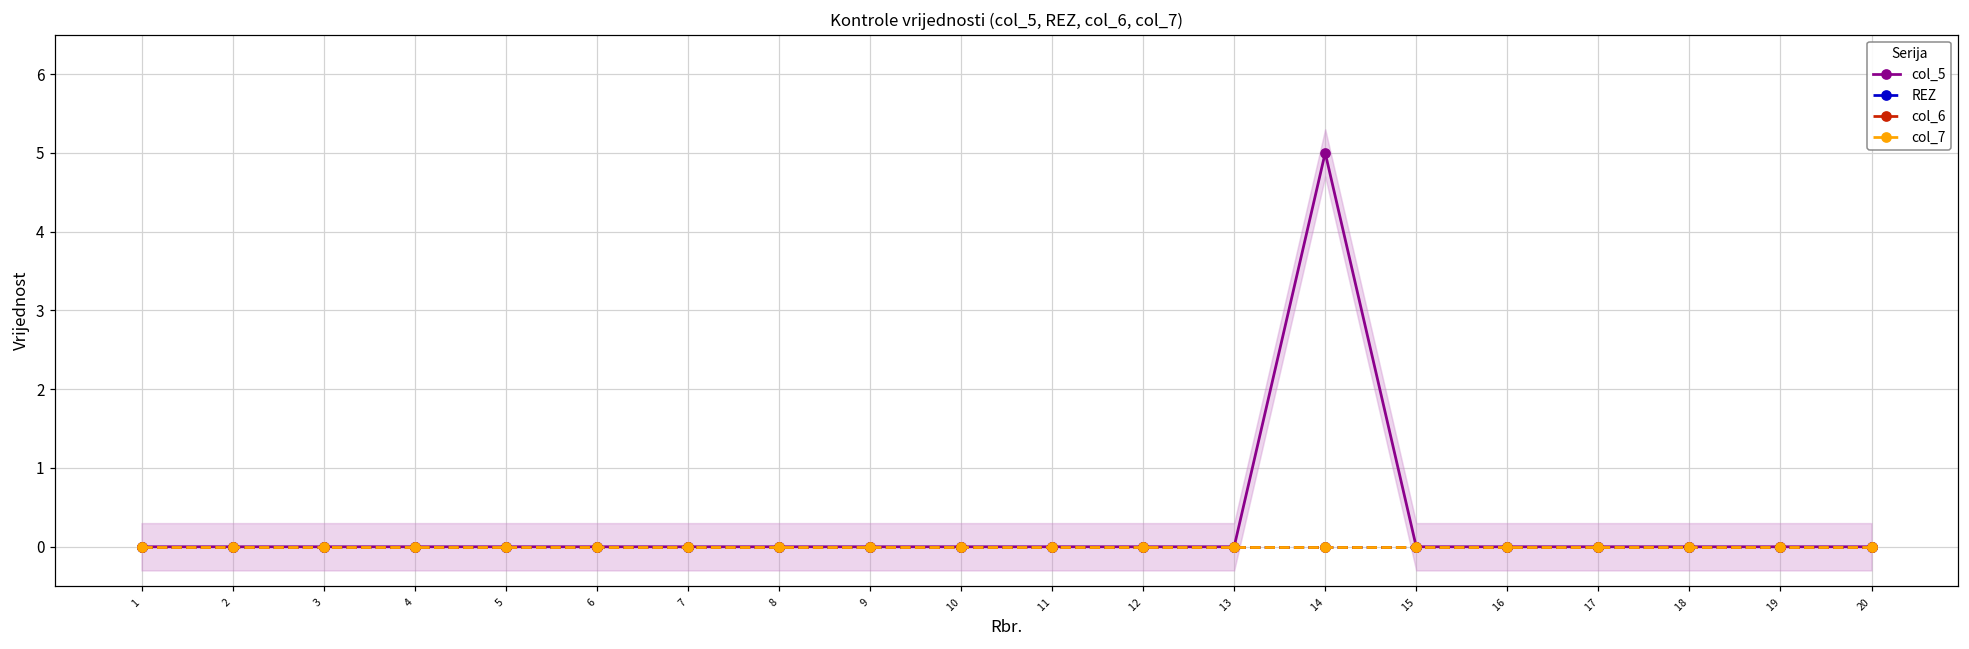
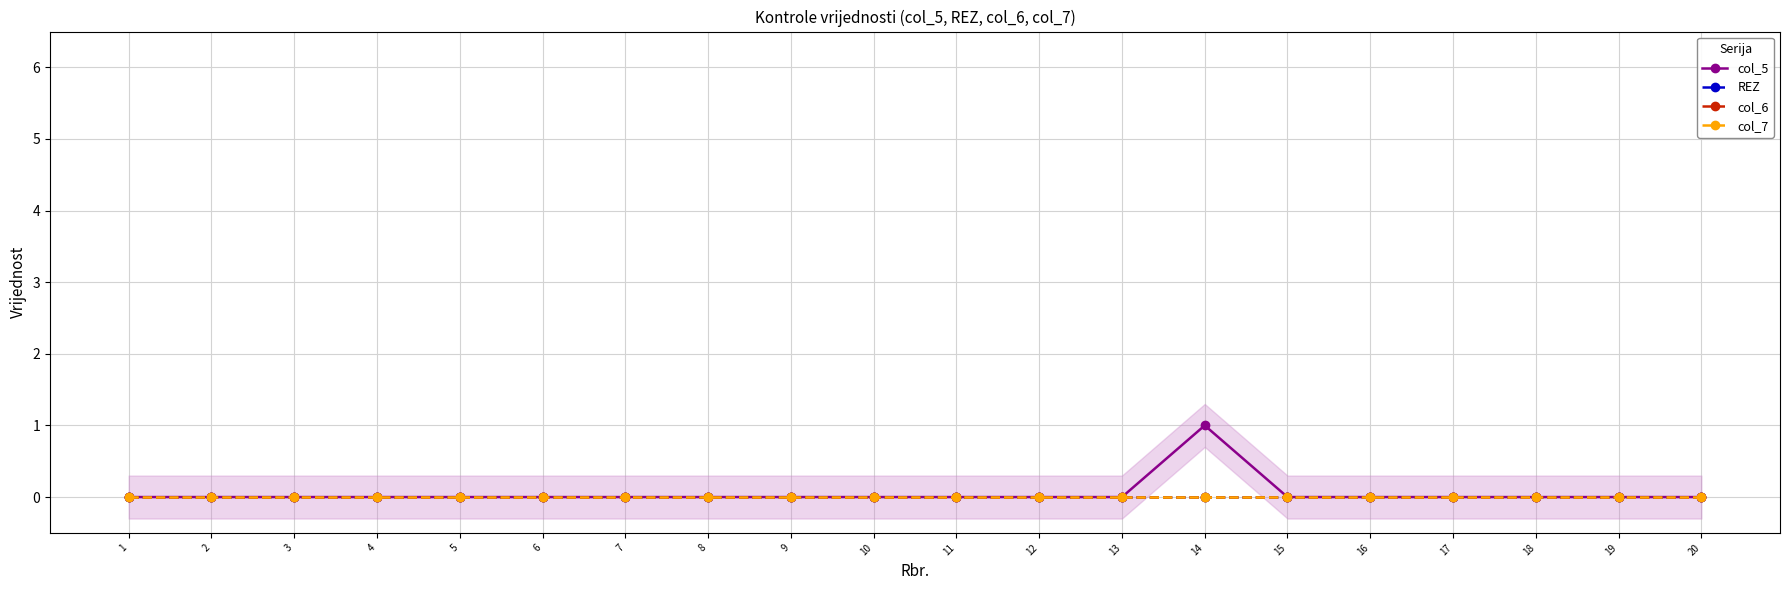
  {
    "col_5": {
-     "14": 5
+     "14": 1
    },
    "col_7": {
      "14": 0
    }
  }
